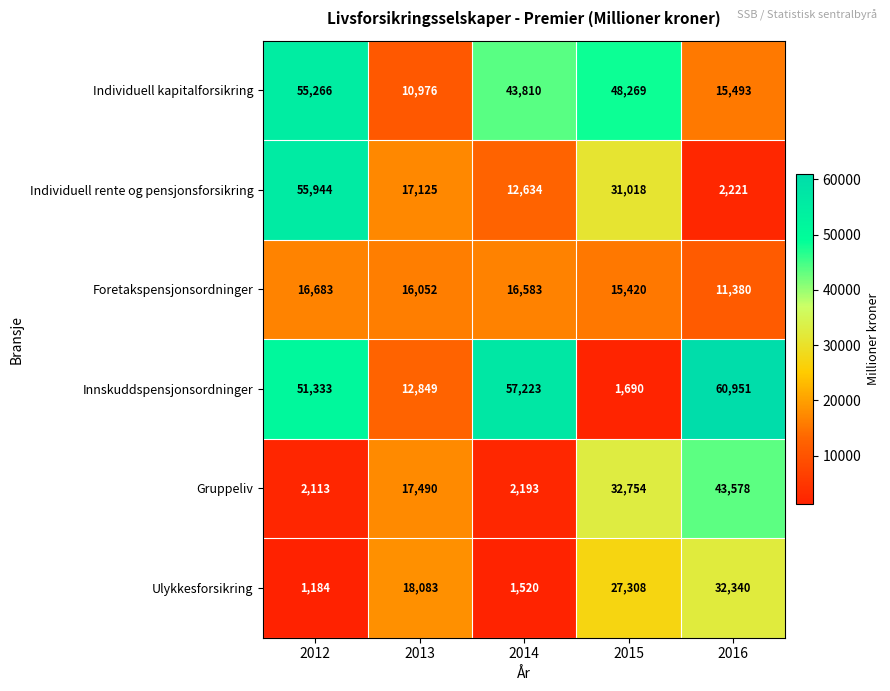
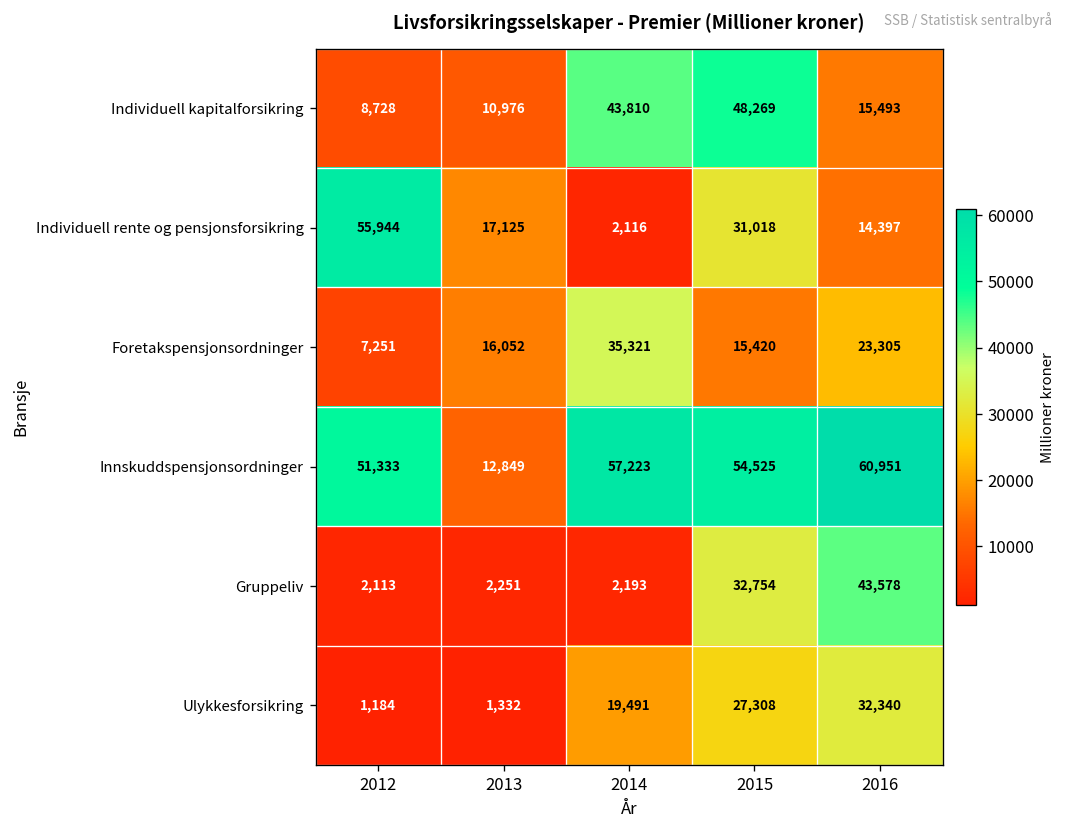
  {
    "Individuell kapitalforsikring": {
-     "2012": "55,266",
+     "2012": "8,728",
      "2013": "10,976",
      "2014": "43,810",
      "2015": "48,269",
      "2016": "15,493"
    },
    "Individuell rente og pensjonsforsikring": {
      "2012": "55,944",
      "2013": "17,125",
-     "2014": "12,634",
+     "2014": "2,116",
      "2015": "31,018",
-     "2016": "2,221"
+     "2016": "14,397"
    },
    "Foretakspensjonsordninger": {
-     "2012": "16,683",
+     "2012": "7,251",
      "2013": "16,052",
-     "2014": "16,583",
+     "2014": "35,321",
      "2015": "15,420",
-     "2016": "11,380"
+     "2016": "23,305"
    },
    "Innskuddspensjonsordninger": {
      "2012": "51,333",
      "2013": "12,849",
      "2014": "57,223",
-     "2015": "1,690",
+     "2015": "54,525",
      "2016": "60,951"
    },
    "Gruppeliv": {
      "2012": "2,113",
-     "2013": "17,490",
+     "2013": "2,251",
      "2014": "2,193",
      "2015": "32,754",
      "2016": "43,578"
    },
    "Ulykkesforsikring": {
      "2012": "1,184",
-     "2013": "18,083",
-     "2014": "1,520",
+     "2013": "1,332",
+     "2014": "19,491",
      "2015": "27,308",
      "2016": "32,340"
    }
  }
